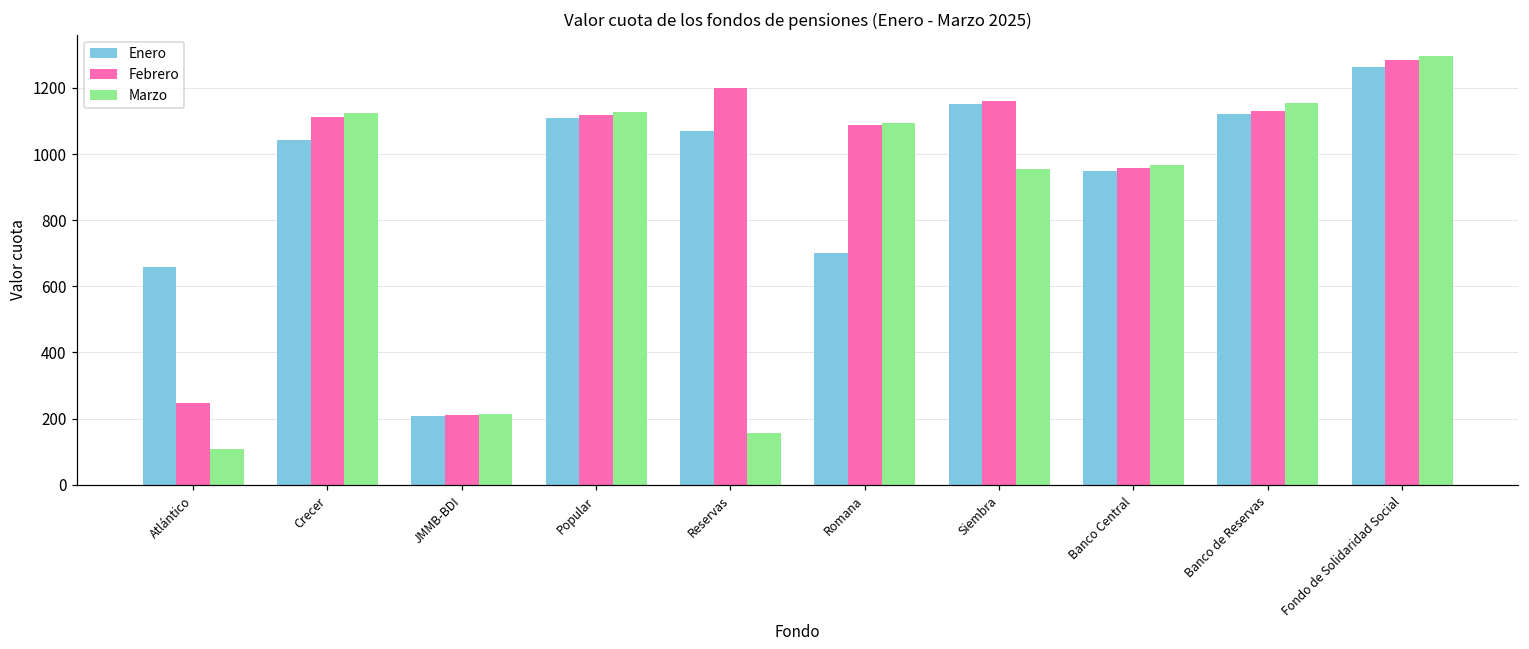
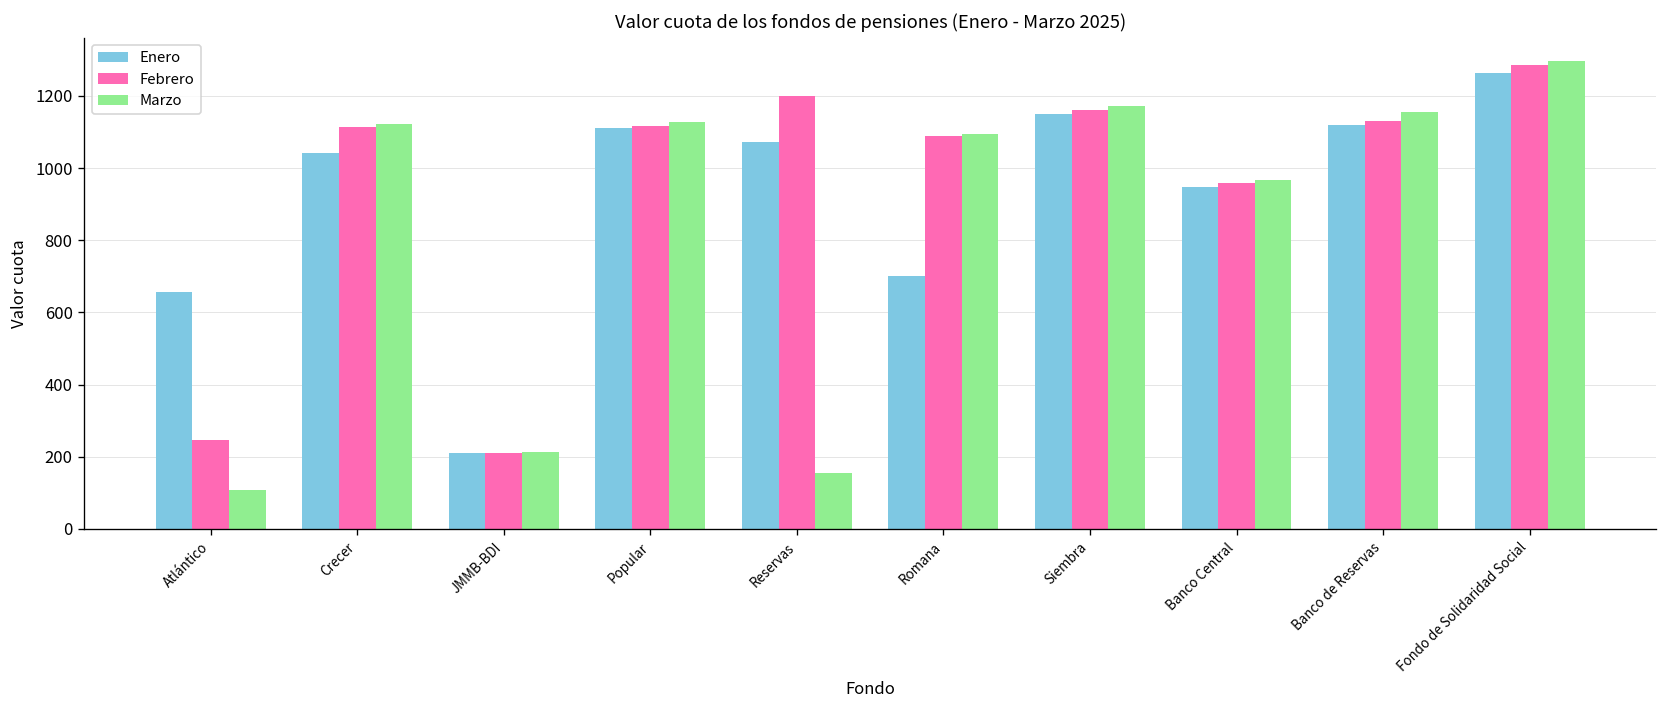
  {
    "Enero": {
      "Atlántico": 660,
      "Crecer": 1040,
      "JMMB-BDI": 210,
      "Popular": 1110,
      "Reservas": 1070,
      "Romana": 700,
      "Siembra": 1150,
      "Banco Central": 950,
      "Banco de Reservas": 1120,
      "Fondo de Solidaridad Social": 1260
    },
    "Febrero": {
      "Atlántico": 250,
      "Crecer": 1110,
      "JMMB-BDI": 210,
      "Popular": 1120,
      "Reservas": 1200,
      "Romana": 1090,
      "Siembra": 1160,
      "Banco Central": 960,
      "Banco de Reservas": 1130,
      "Fondo de Solidaridad Social": 1280
    },
    "Marzo": {
      "Atlántico": 110,
      "Crecer": 1120,
      "JMMB-BDI": 210,
      "Popular": 1130,
      "Reservas": 160,
      "Romana": 1100,
-     "Siembra": 950,
+     "Siembra": 1170,
      "Banco Central": 970,
      "Banco de Reservas": 1150,
      "Fondo de Solidaridad Social": 1300
    }
  }
